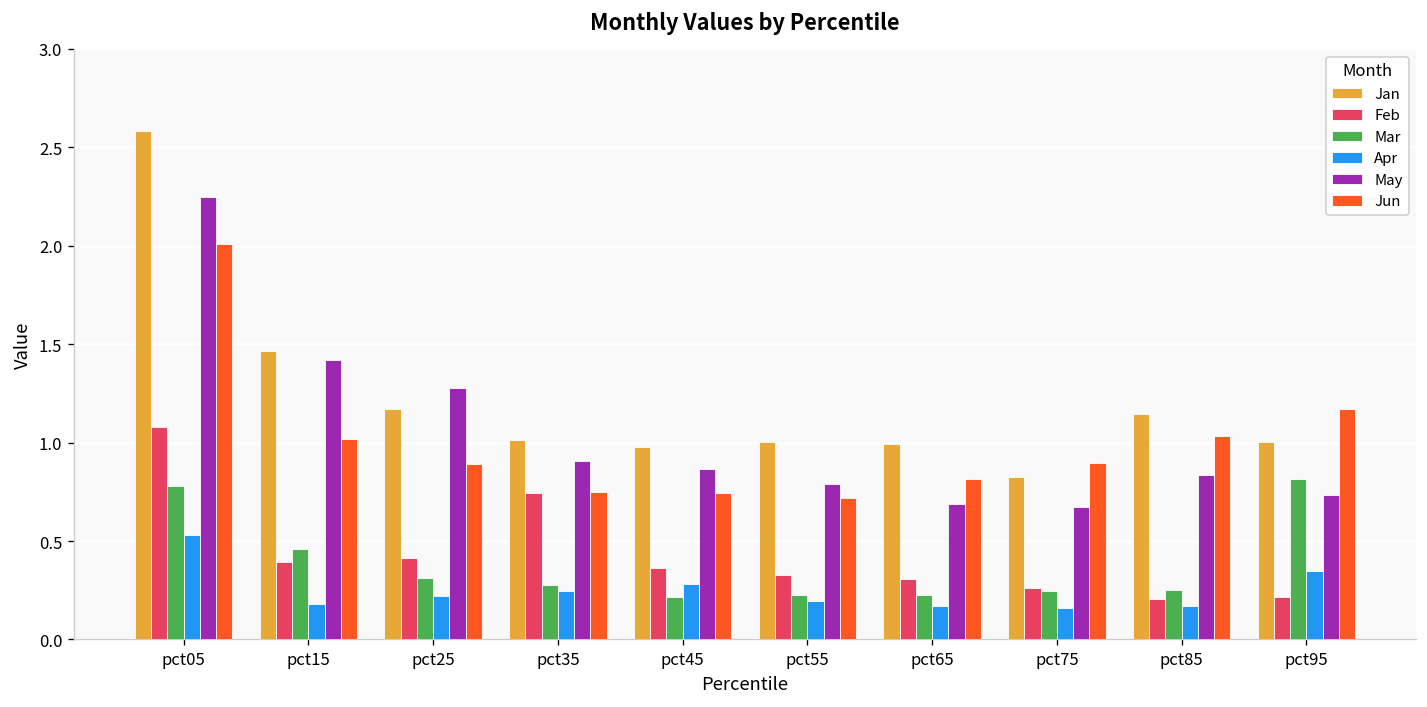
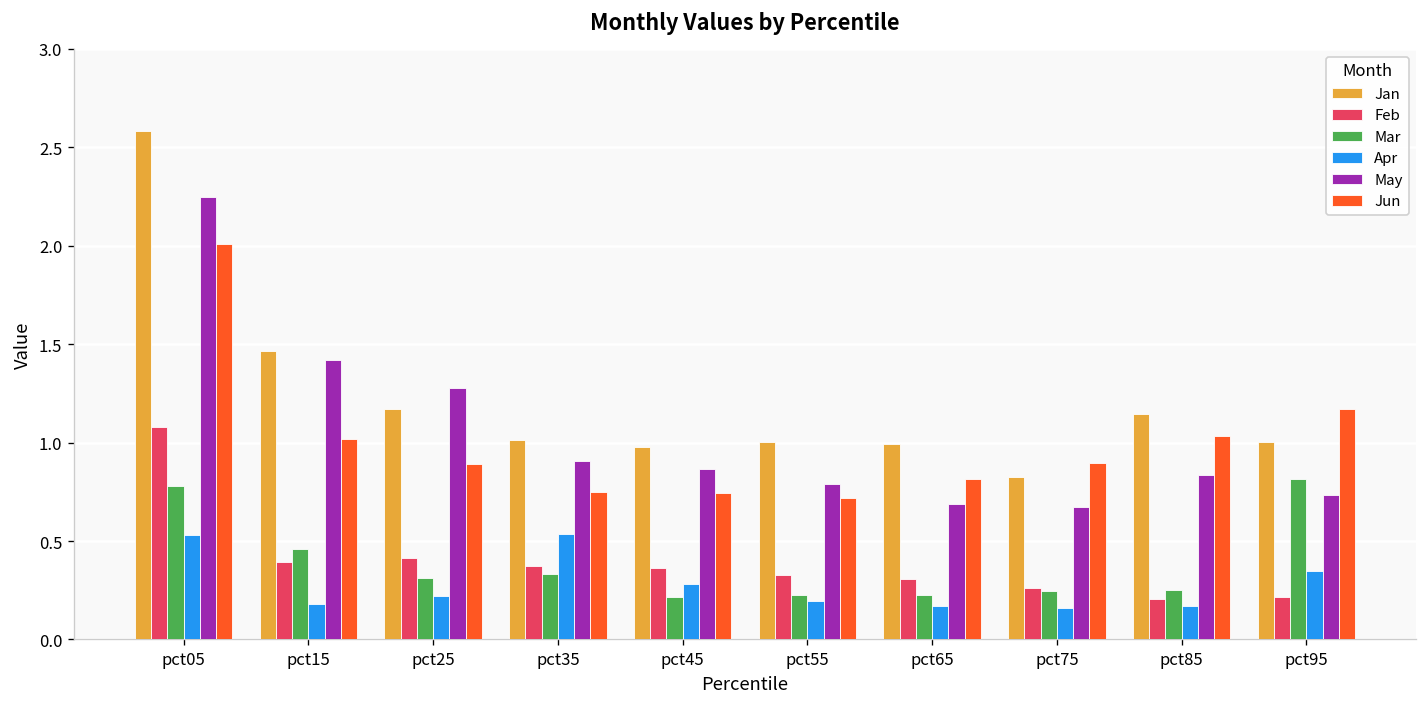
  {
    "Jan": {
      "pct05": 2.58,
      "pct15": 1.47,
      "pct25": 1.17,
      "pct35": 1.01,
      "pct45": 0.98,
      "pct55": 1.00,
      "pct65": 0.99,
      "pct75": 0.83,
      "pct85": 1.15,
      "pct95": 1.01
    },
    "Feb": {
      "pct05": 1.08,
      "pct15": 0.39,
      "pct25": 0.42,
-     "pct35": 0.74,
+     "pct35": 0.37,
      "pct45": 0.37,
      "pct55": 0.33,
      "pct65": 0.31,
      "pct75": 0.26,
      "pct85": 0.20,
      "pct95": 0.21
    },
    "Mar": {
      "pct05": 0.78,
      "pct15": 0.46,
      "pct25": 0.31,
-     "pct35": 0.28,
+     "pct35": 0.33,
      "pct45": 0.22,
      "pct55": 0.22,
      "pct65": 0.23,
      "pct75": 0.24,
      "pct85": 0.25,
      "pct95": 0.82
    },
    "Apr": {
      "pct05": 0.53,
      "pct15": 0.18,
      "pct25": 0.22,
-     "pct35": 0.25,
+     "pct35": 0.53,
      "pct45": 0.28,
      "pct55": 0.20,
      "pct65": 0.17,
      "pct75": 0.16,
      "pct85": 0.17,
      "pct95": 0.35
    },
    "May": {
      "pct05": 2.25,
      "pct15": 1.42,
      "pct25": 1.28,
      "pct35": 0.91,
      "pct45": 0.87,
      "pct55": 0.79,
      "pct65": 0.69,
      "pct75": 0.67,
      "pct85": 0.83,
      "pct95": 0.73
    },
    "Jun": {
      "pct05": 2.01,
      "pct15": 1.02,
      "pct25": 0.89,
      "pct35": 0.75,
      "pct45": 0.75,
      "pct55": 0.72,
      "pct65": 0.81,
      "pct75": 0.90,
      "pct85": 1.03,
      "pct95": 1.17
    }
  }
